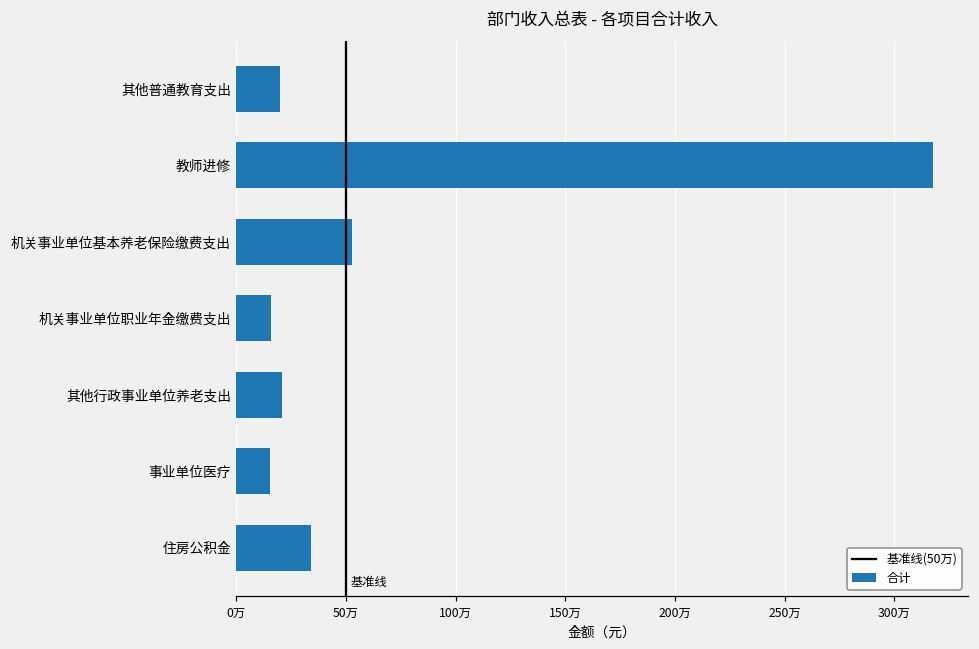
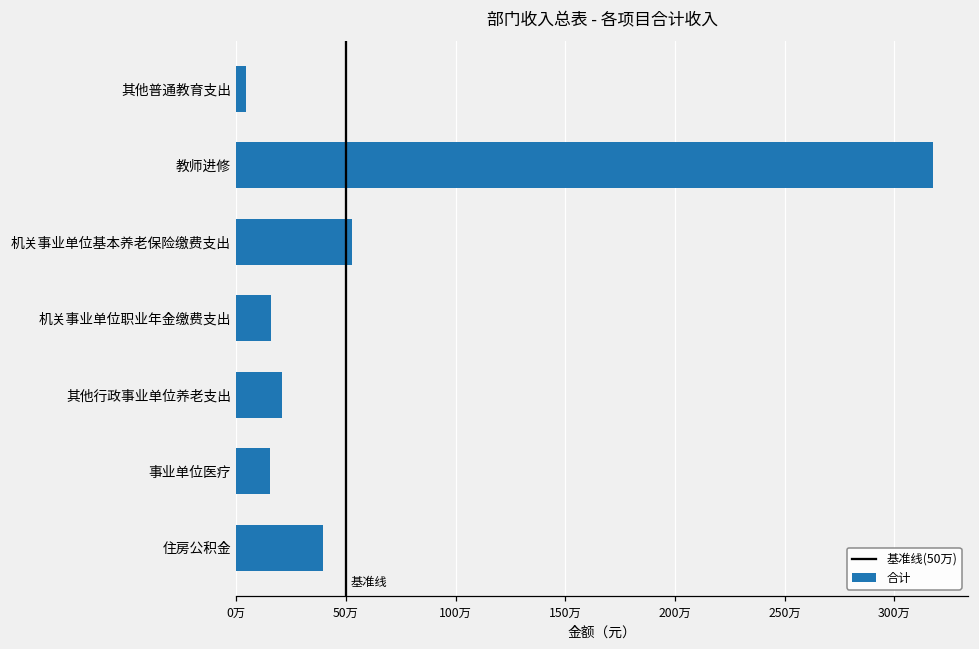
  {
-   "其他普通教育支出": "20万",
+   "其他普通教育支出": "5万",
    "教师进修": "318万",
    "机关事业单位基本养老保险缴费支出": "53万",
    "机关事业单位职业年金缴费支出": "16万",
    "其他行政事业单位养老支出": "21万",
    "事业单位医疗": "15万",
-   "住房公积金": "34万"
+   "住房公积金": "39万"
  }
